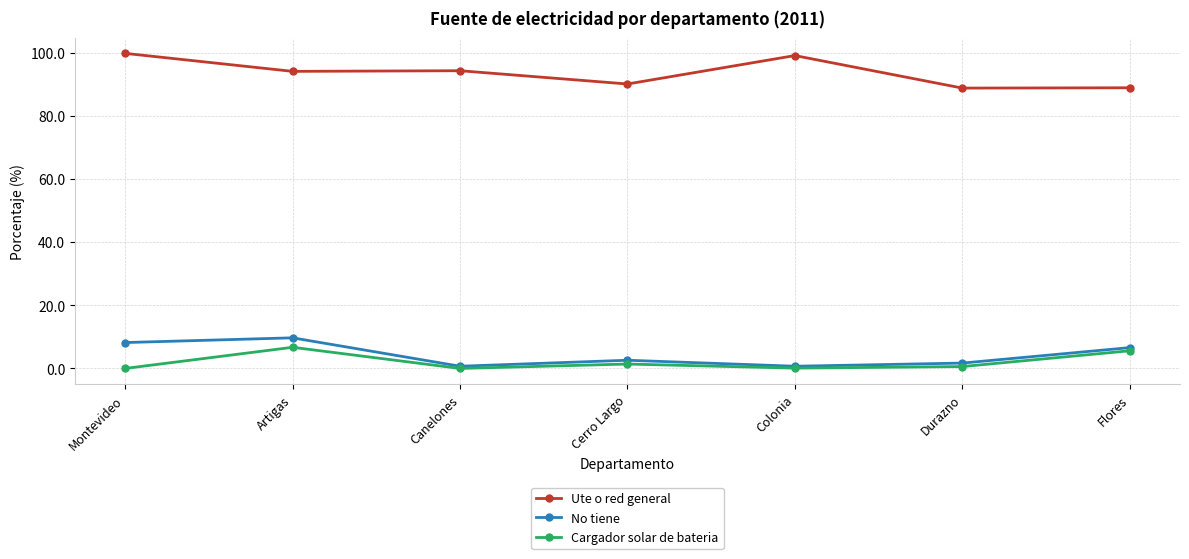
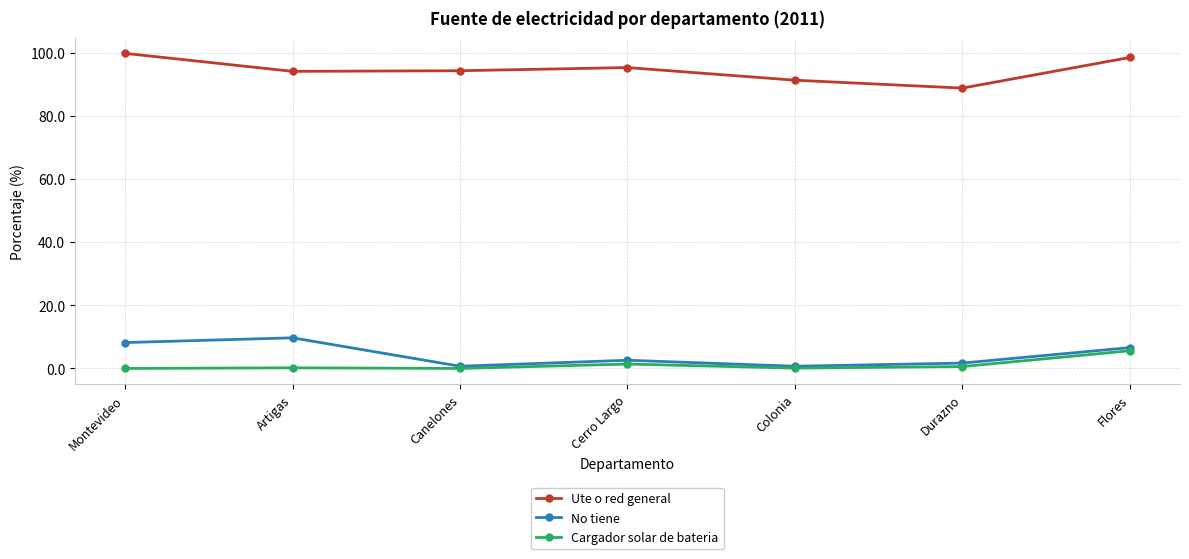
  {
    "Ute o red general": {
      "Montevideo": 100,
      "Artigas": 94,
      "Canelones": 94,
-     "Cerro Largo": 90,
-     "Colonia": 99,
+     "Cerro Largo": 95,
+     "Colonia": 91,
      "Durazno": 89,
-     "Flores": 89
+     "Flores": 99
    },
    "No tiene": {
      "Montevideo": 8,
      "Artigas": 10,
      "Cerro Largo": 3,
      "Durazno": 2,
      "Flores": 7
    },
    "Cargador solar de bateria": {
      "Montevideo": 0,
-     "Artigas": 7,
+     "Artigas": 0,
      "Cerro Largo": 1,
      "Durazno": 1,
      "Flores": 6
    }
  }
